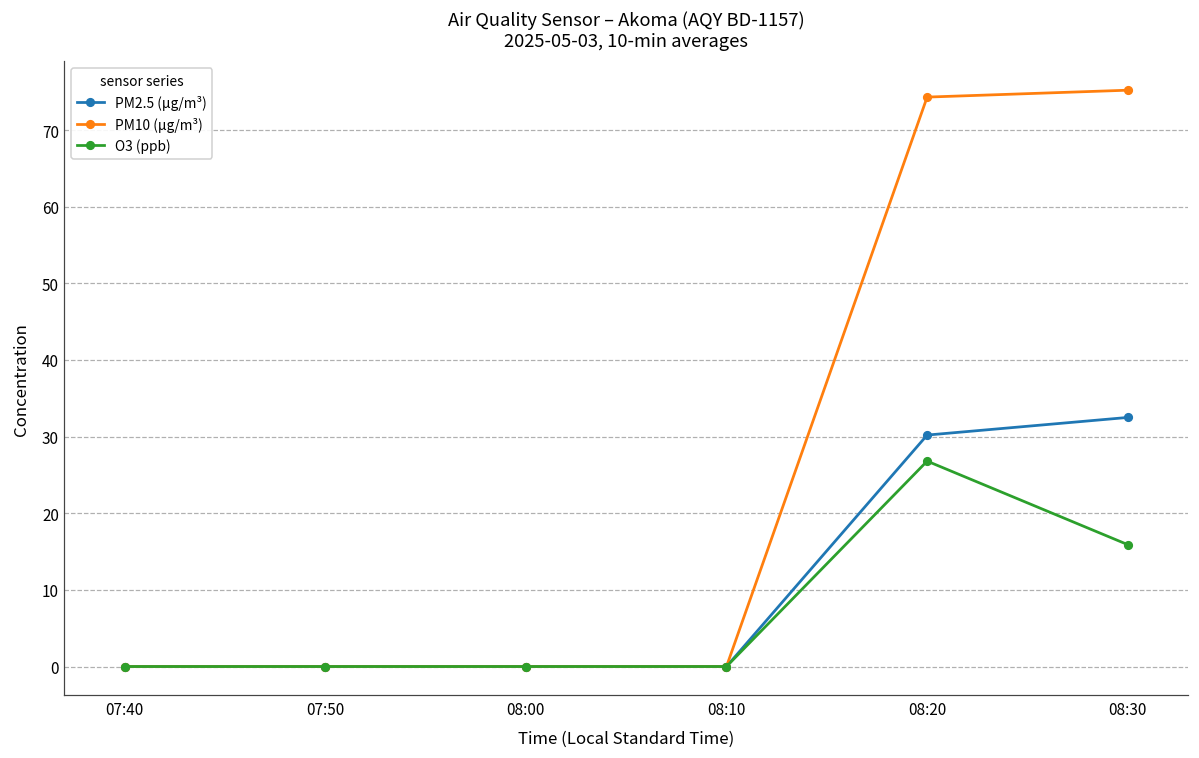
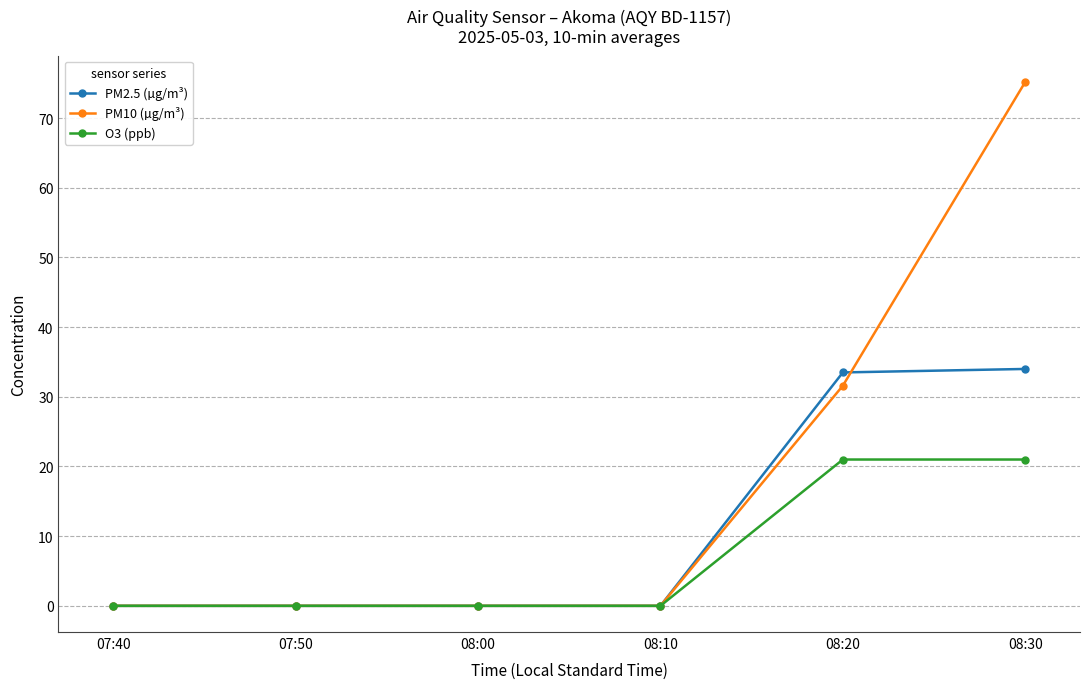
  {
    "PM2.5 (µg/m³)": {
-     "08:20": 30,
-     "08:30": 33
+     "08:20": 34,
+     "08:30": 34
    },
    "PM10 (µg/m³)": {
-     "08:20": 74,
+     "08:20": 32,
      "08:30": 75
    },
    "O3 (ppb)": {
-     "08:20": 27,
-     "08:30": 16
+     "08:20": 21,
+     "08:30": 21
    }
  }
